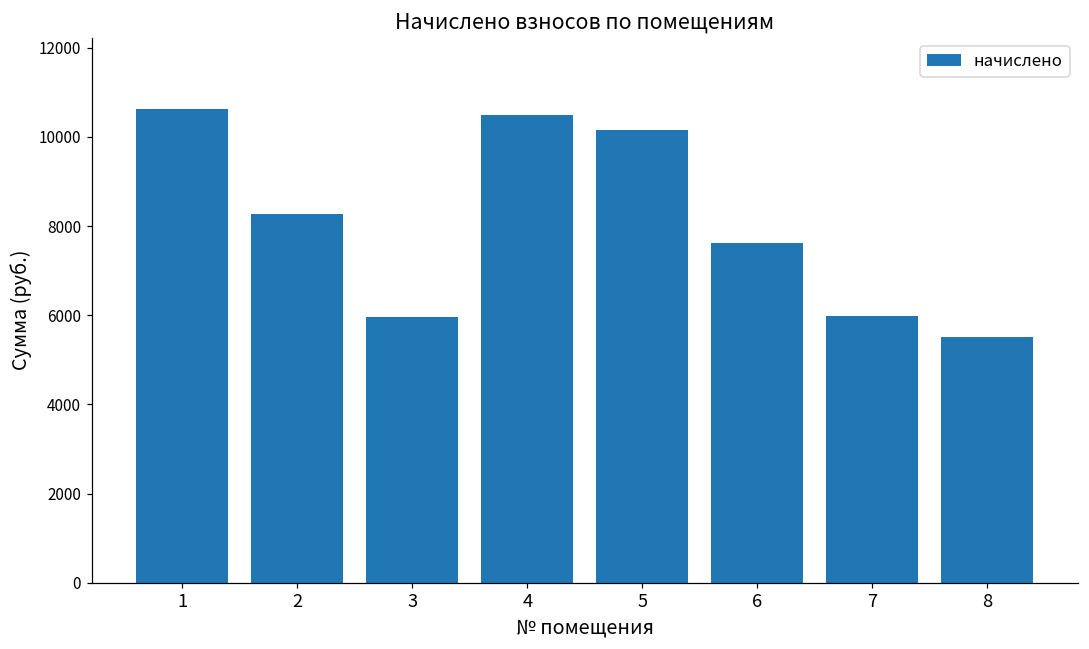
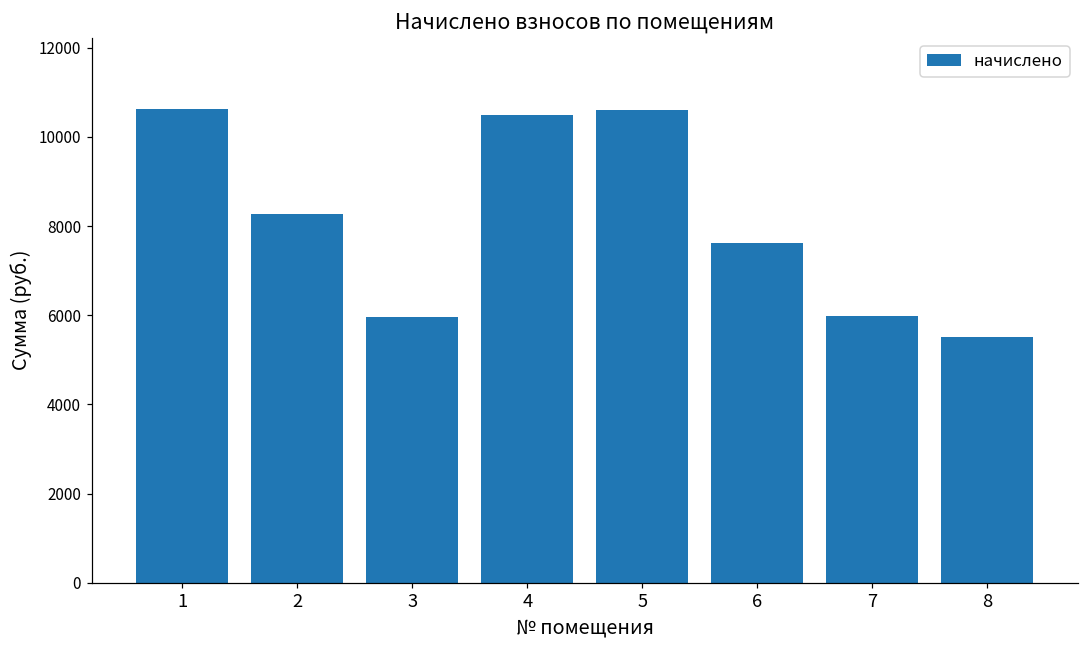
  {
    "1": 10600,
    "2": 8300,
    "3": 6000,
    "4": 10500,
-   "5": 10200,
+   "5": 10600,
    "6": 7600,
    "7": 6000,
    "8": 5500
  }
